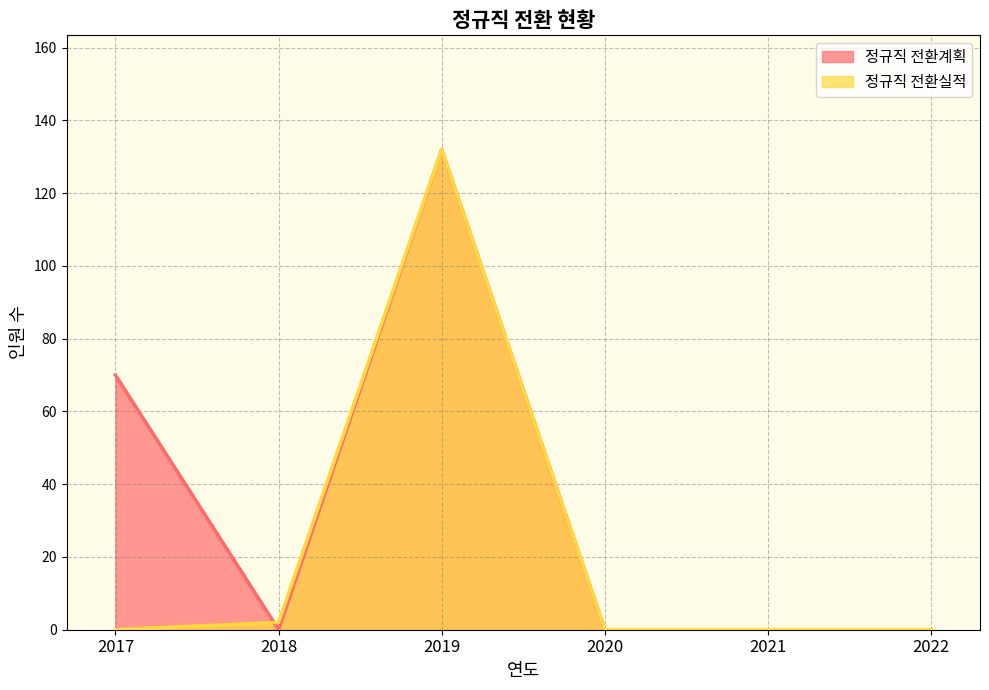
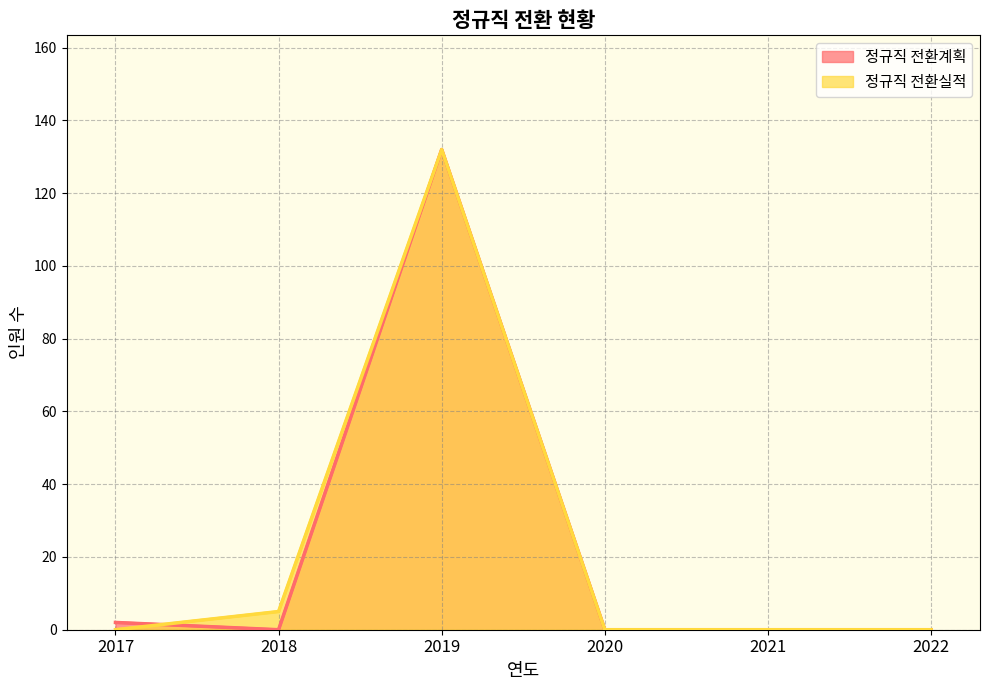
  {
    "정규직 전환계획": {
-     "2017": 70,
+     "2017": 2,
      "2018": 0
    },
    "정규직 전환실적": {
      "2017": 0,
-     "2018": 2
+     "2018": 5
    }
  }
